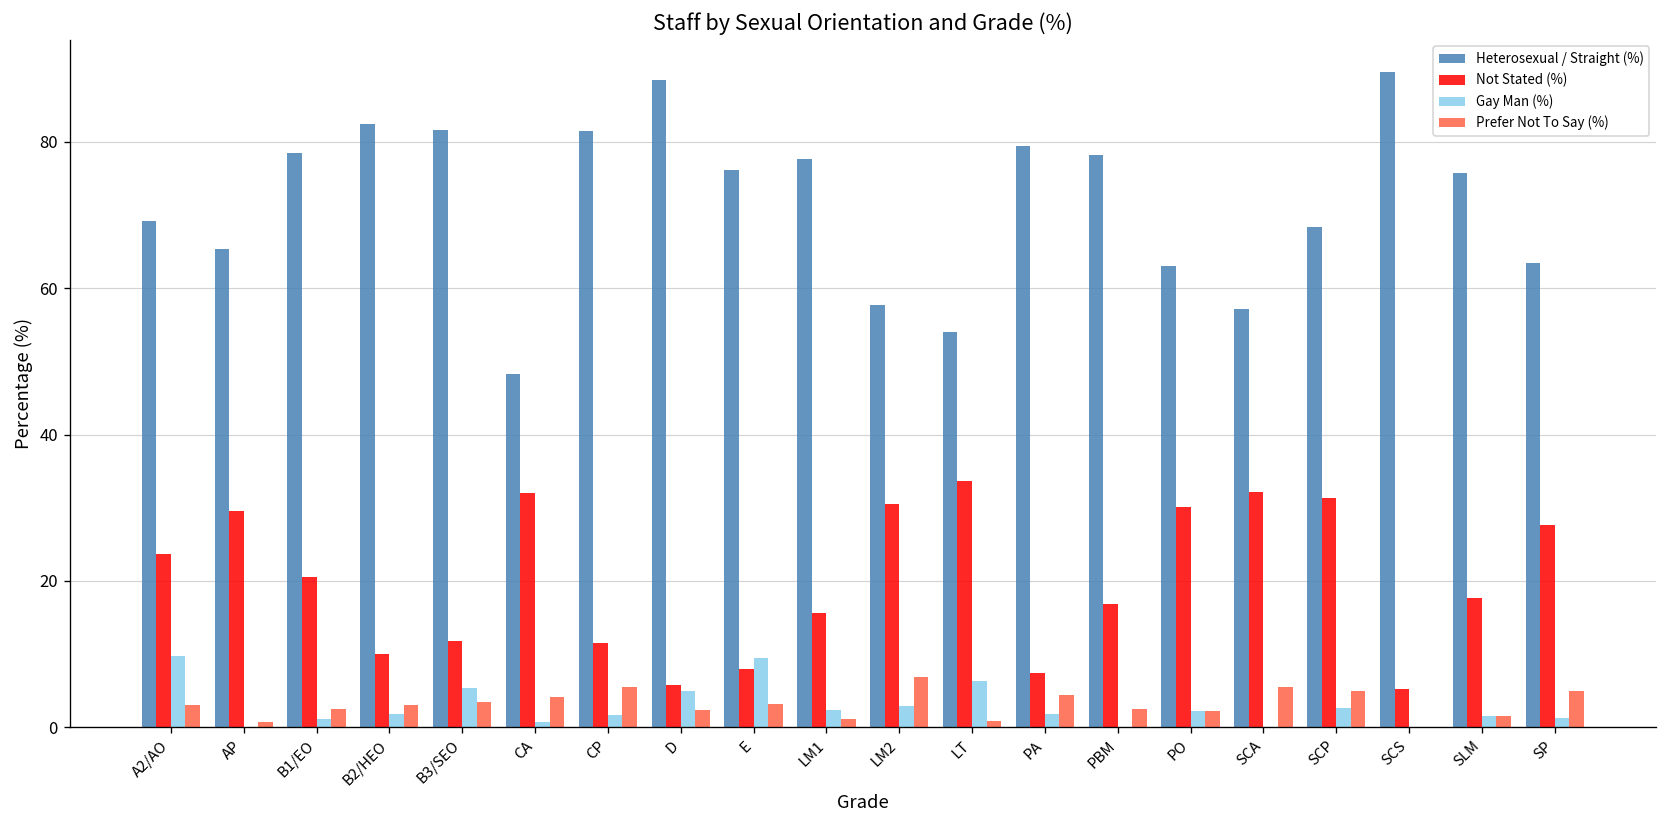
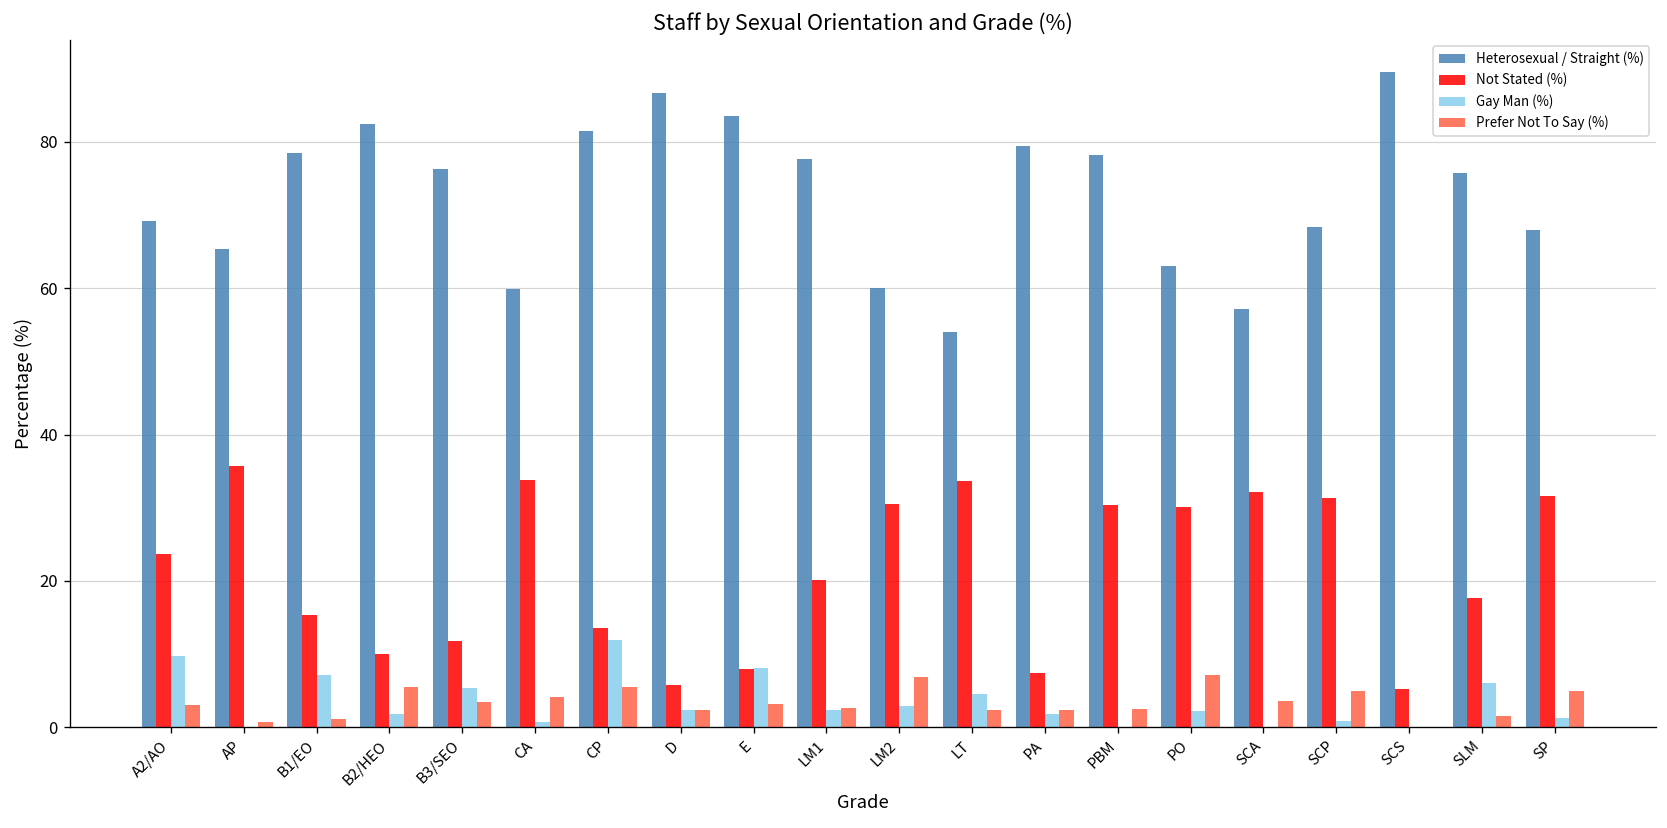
  {
    "Heterosexual / Straight (%)": {
      "A2/AO": 69,
      "AP": 65,
      "B1/EO": 78,
      "B2/HEO": 82,
-     "B3/SEO": 82,
-     "CA": 48,
+     "B3/SEO": 76,
+     "CA": 60,
      "CP": 81,
-     "D": 88,
-     "E": 76,
+     "D": 87,
+     "E": 84,
      "LM1": 78,
-     "LM2": 58,
+     "LM2": 60,
      "LT": 54,
      "PA": 79,
      "PBM": 78,
      "PO": 63,
      "SCA": 57,
      "SCP": 68,
      "SCS": 89,
      "SLM": 76,
-     "SP": 63
+     "SP": 68
    },
    "Not Stated (%)": {
      "A2/AO": 24,
-     "AP": 30,
-     "B1/EO": 20,
+     "AP": 36,
+     "B1/EO": 15,
      "B2/HEO": 10,
      "B3/SEO": 12,
-     "CA": 32,
-     "CP": 12,
+     "CA": 34,
+     "CP": 14,
      "D": 6,
      "E": 8,
-     "LM1": 16,
+     "LM1": 20,
      "LM2": 30,
      "LT": 34,
      "PA": 7,
-     "PBM": 17,
+     "PBM": 30,
      "PO": 30,
      "SCA": 32,
      "SCP": 31,
      "SCS": 5,
      "SLM": 18,
-     "SP": 28
+     "SP": 32
    },
    "Gay Man (%)": {
      "A2/AO": 10,
      "AP": 0,
-     "B1/EO": 1,
+     "B1/EO": 7,
      "B2/HEO": 2,
      "B3/SEO": 5,
      "CA": 1,
-     "CP": 2,
-     "D": 5,
-     "E": 10,
+     "CP": 12,
+     "D": 2,
+     "E": 8,
      "LM1": 2,
      "LM2": 3,
-     "LT": 6,
+     "LT": 5,
      "PA": 2,
      "PBM": 0,
      "PO": 2,
      "SCA": 0,
-     "SCP": 3,
+     "SCP": 1,
      "SCS": 0,
-     "SLM": 2,
+     "SLM": 6,
      "SP": 1
    },
    "Prefer Not To Say (%)": {
      "A2/AO": 3,
      "AP": 1,
-     "B1/EO": 2,
-     "B2/HEO": 3,
+     "B1/EO": 1,
+     "B2/HEO": 6,
      "B3/SEO": 4,
      "CA": 4,
      "CP": 6,
      "D": 2,
      "E": 3,
-     "LM1": 1,
+     "LM1": 3,
      "LM2": 7,
-     "LT": 1,
-     "PA": 4,
+     "LT": 2,
+     "PA": 2,
      "PBM": 3,
-     "PO": 2,
-     "SCA": 5,
+     "PO": 7,
+     "SCA": 4,
      "SCP": 5,
      "SCS": 0,
      "SLM": 2,
      "SP": 5
    }
  }
